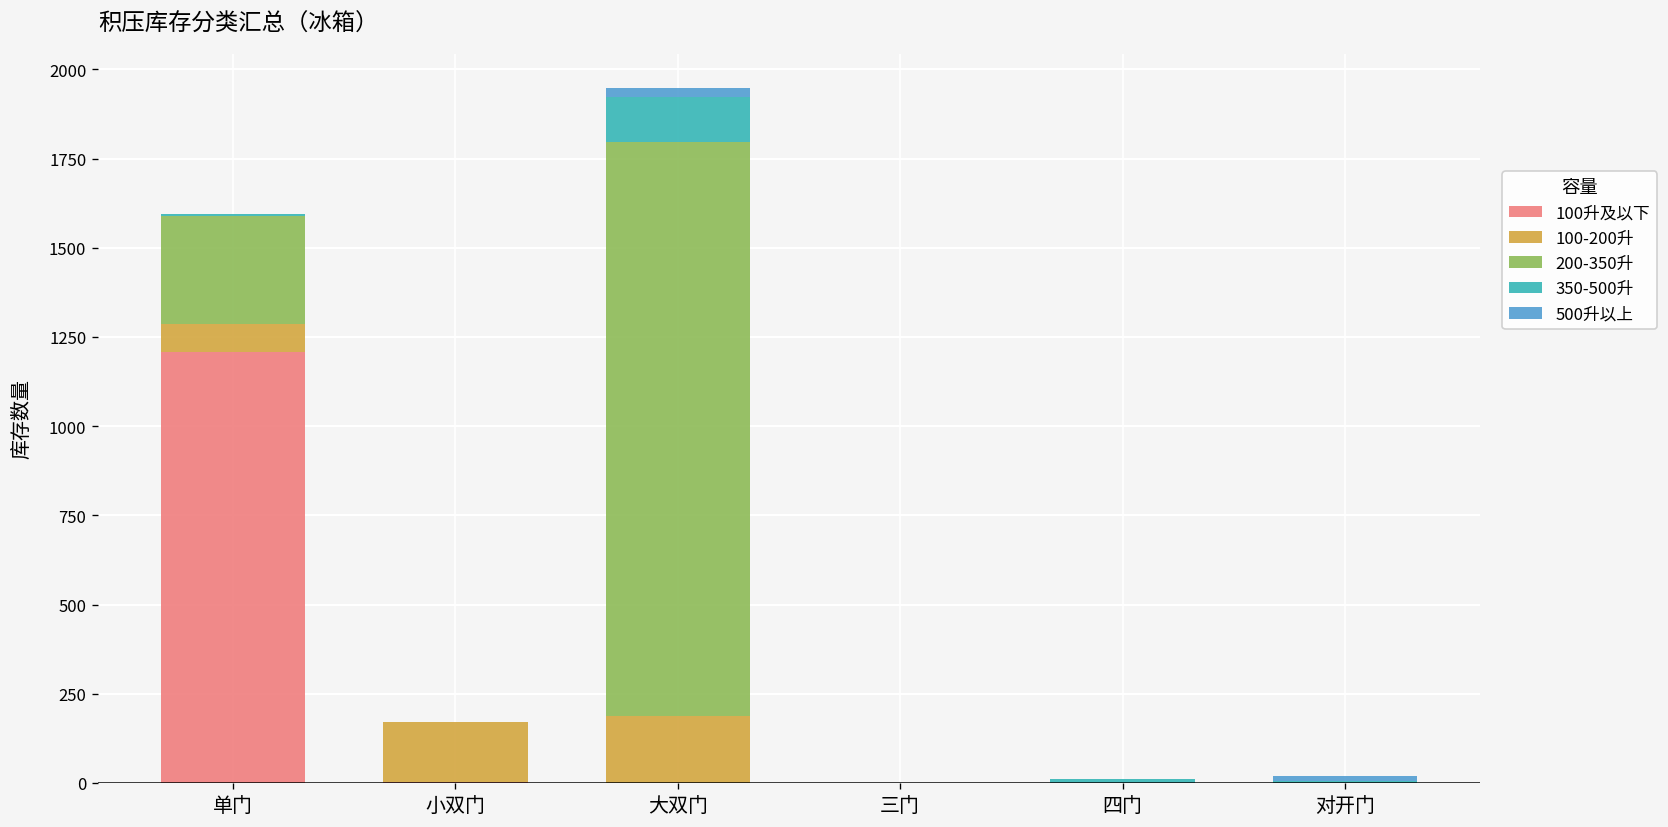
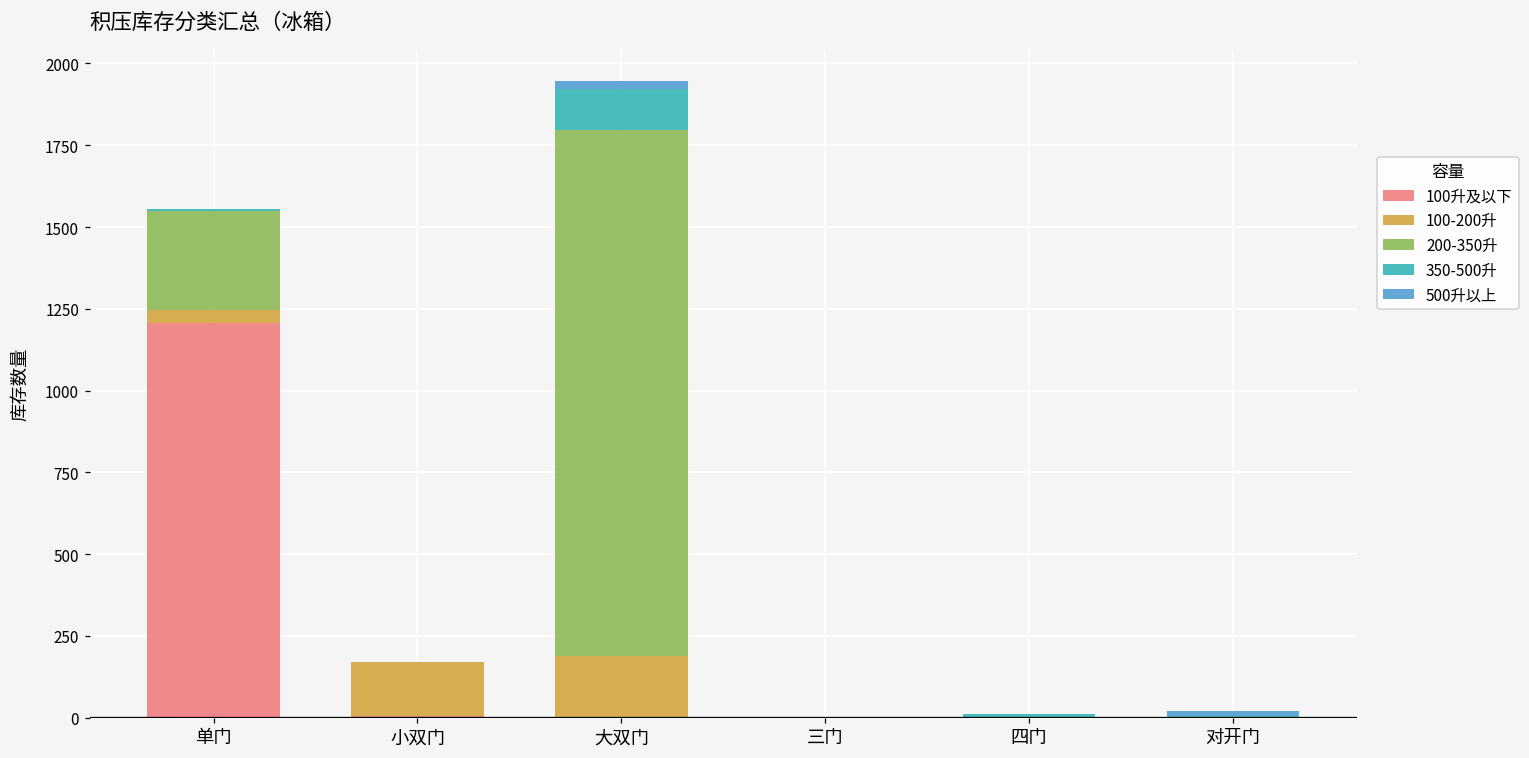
  {
    "100-200升": {
-     "单门": 80,
+     "单门": 40,
      "小双门": 170,
      "大双门": 190,
      "三门": 0,
      "四门": 0,
      "对开门": 0
    },
    "200-350升": {
      "单门": 300,
      "小双门": 0,
      "大双门": 1610,
      "三门": 0,
      "四门": 0,
      "对开门": 0
    }
  }
